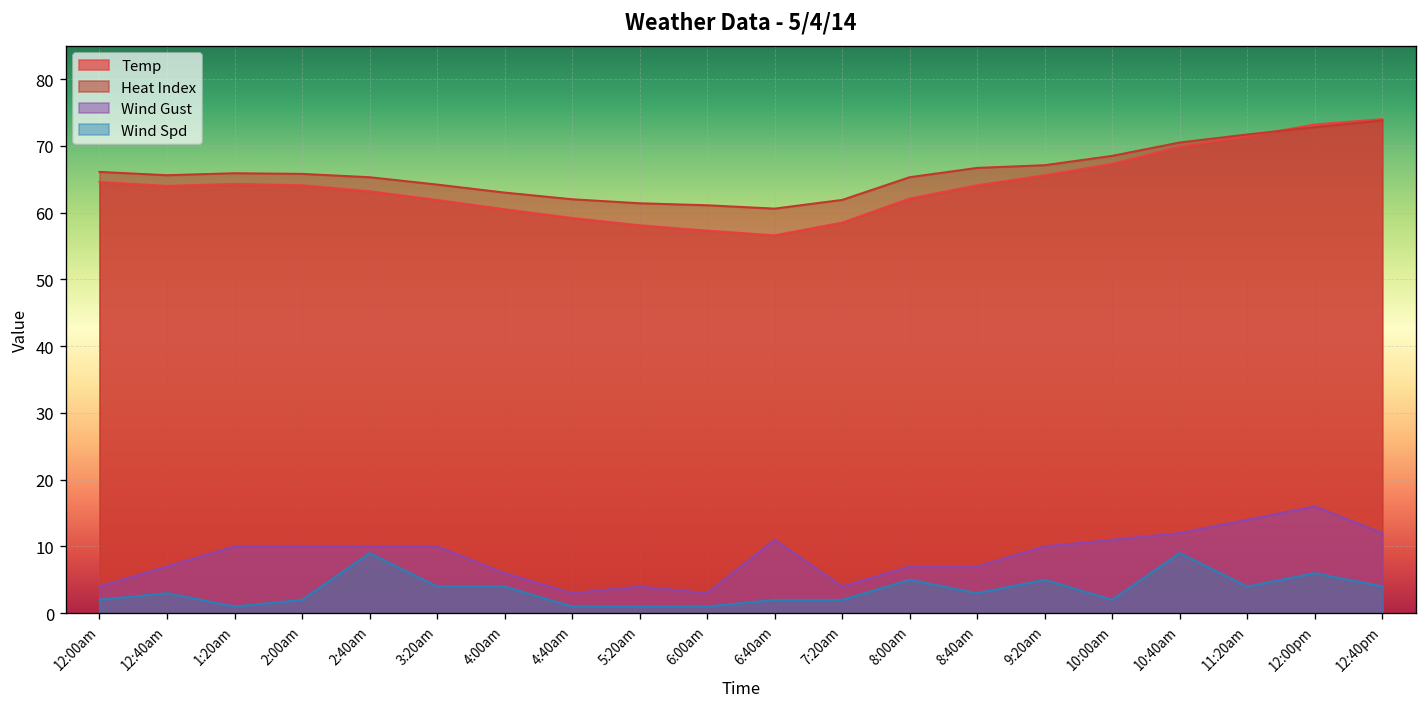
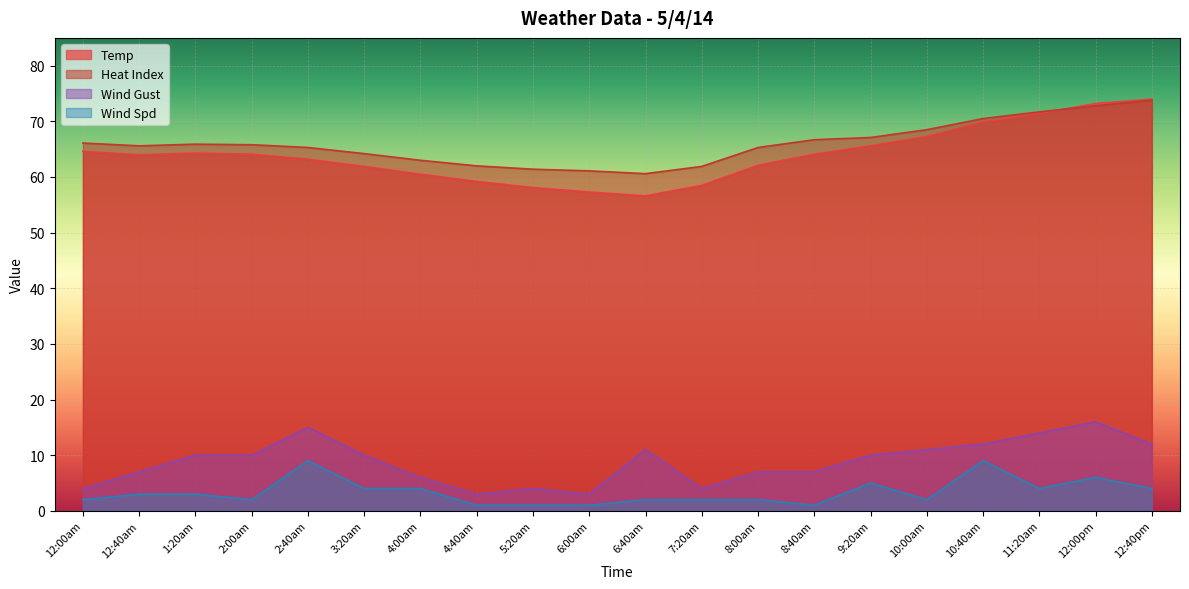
  {
    "Wind Gust": {
      "12:00am": 4,
      "12:40am": 7,
      "1:20am": 10,
      "2:00am": 10,
-     "2:40am": 10,
+     "2:40am": 15,
      "3:20am": 10,
      "4:00am": 6,
      "4:40am": 3,
      "5:20am": 4,
      "6:00am": 3,
      "6:40am": 11,
      "7:20am": 4,
      "8:00am": 7,
      "8:40am": 7,
      "9:20am": 10,
      "10:00am": 11,
      "10:40am": 12,
      "11:20am": 14,
      "12:00pm": 16,
      "12:40pm": 12
    },
    "Wind Spd": {
      "12:00am": 2,
      "12:40am": 3,
-     "1:20am": 1,
+     "1:20am": 3,
      "2:00am": 2,
      "2:40am": 9,
      "3:20am": 4,
      "4:00am": 4,
      "4:40am": 1,
      "5:20am": 1,
      "6:00am": 1,
      "6:40am": 2,
      "7:20am": 2,
-     "8:00am": 5,
-     "8:40am": 3,
+     "8:00am": 2,
+     "8:40am": 1,
      "9:20am": 5,
      "10:00am": 2,
      "10:40am": 9,
      "11:20am": 4,
      "12:00pm": 6,
      "12:40pm": 4
    }
  }
